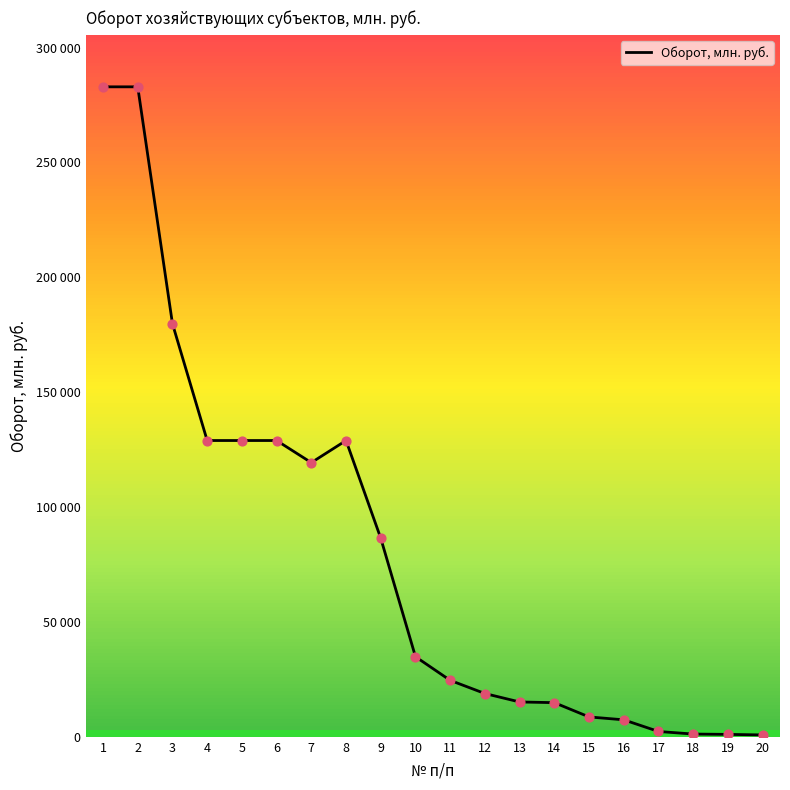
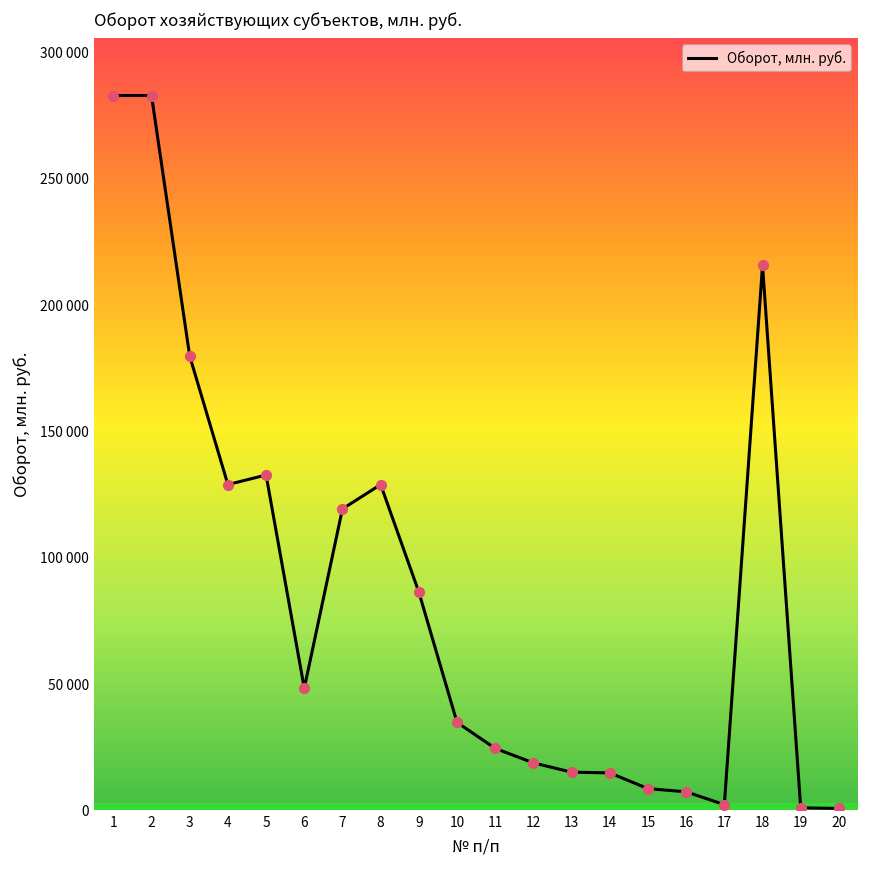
  {
    "1": 283000,
    "2": 283000,
    "3": 180000,
    "4": 129000,
-   "5": 129000,
-   "6": 129000,
+   "5": 133000,
+   "6": 48000,
    "7": 119000,
    "8": 129000,
    "9": 86000,
    "10": 35000,
    "11": 25000,
    "12": 19000,
    "13": 15000,
    "14": 15000,
    "15": 9000,
    "16": 7000,
    "17": 2000,
-   "18": 1000,
+   "18": 216000,
    "19": 1000,
    "20": 1000
  }
